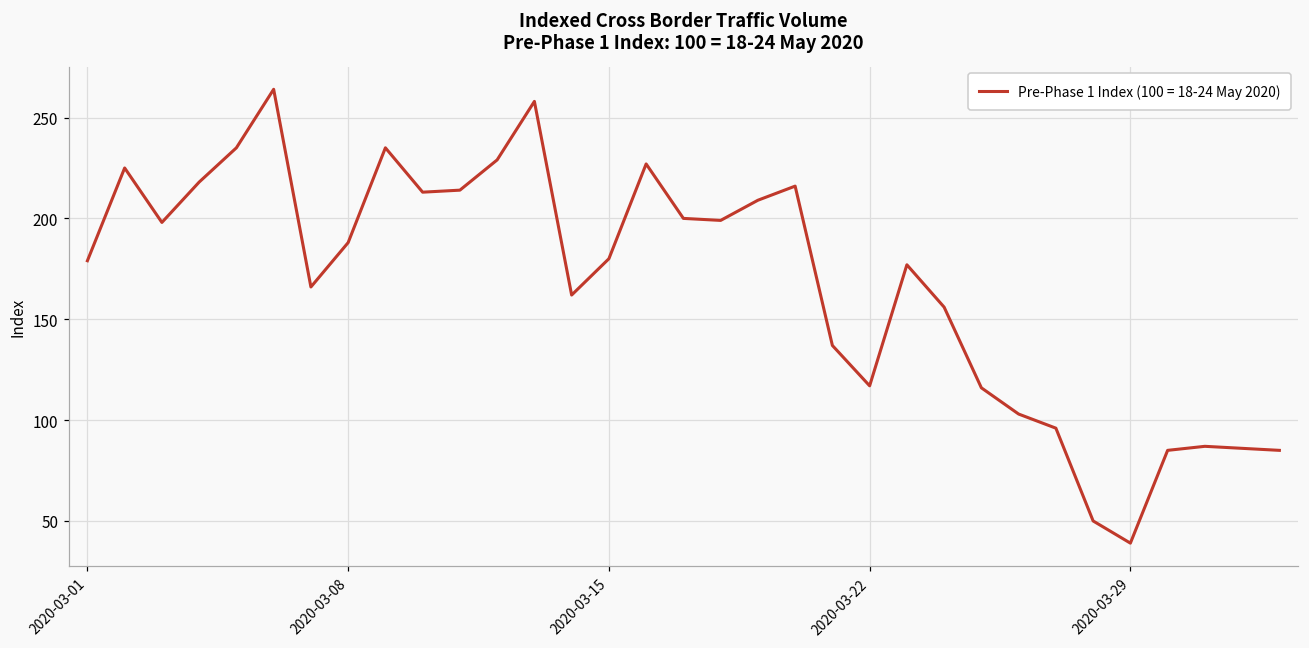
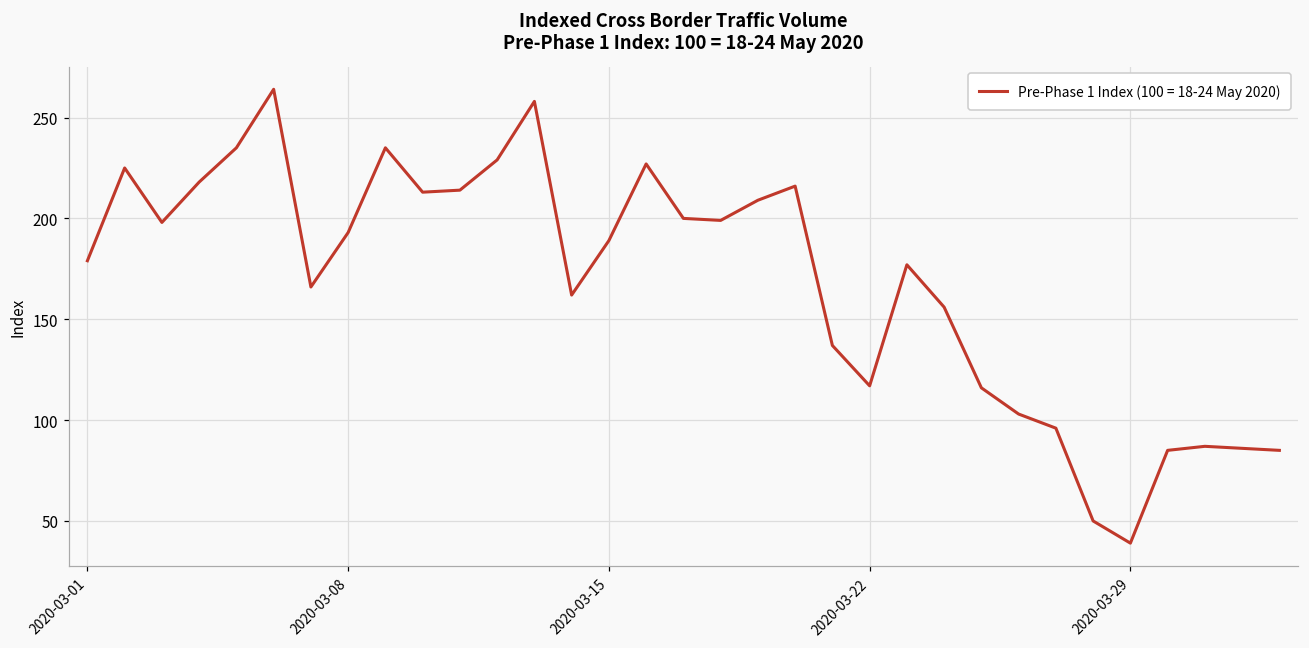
  {
    "2020-03-01": 179,
-   "2020-03-08": 188,
-   "2020-03-15": 180,
+   "2020-03-08": 193,
+   "2020-03-15": 189,
    "2020-03-22": 117,
    "2020-03-29": 39
  }
